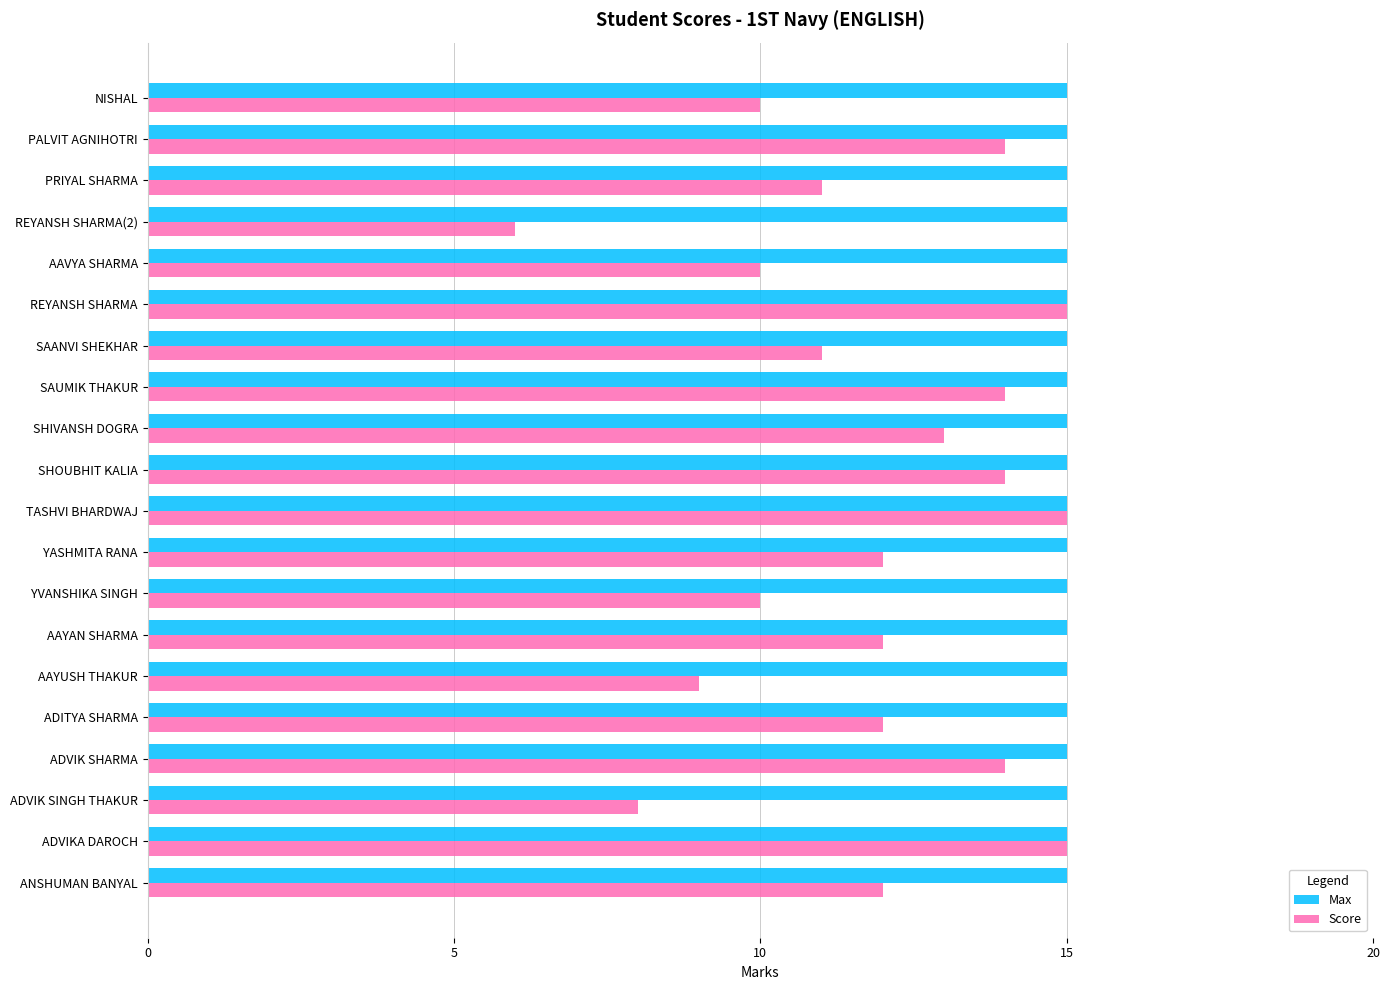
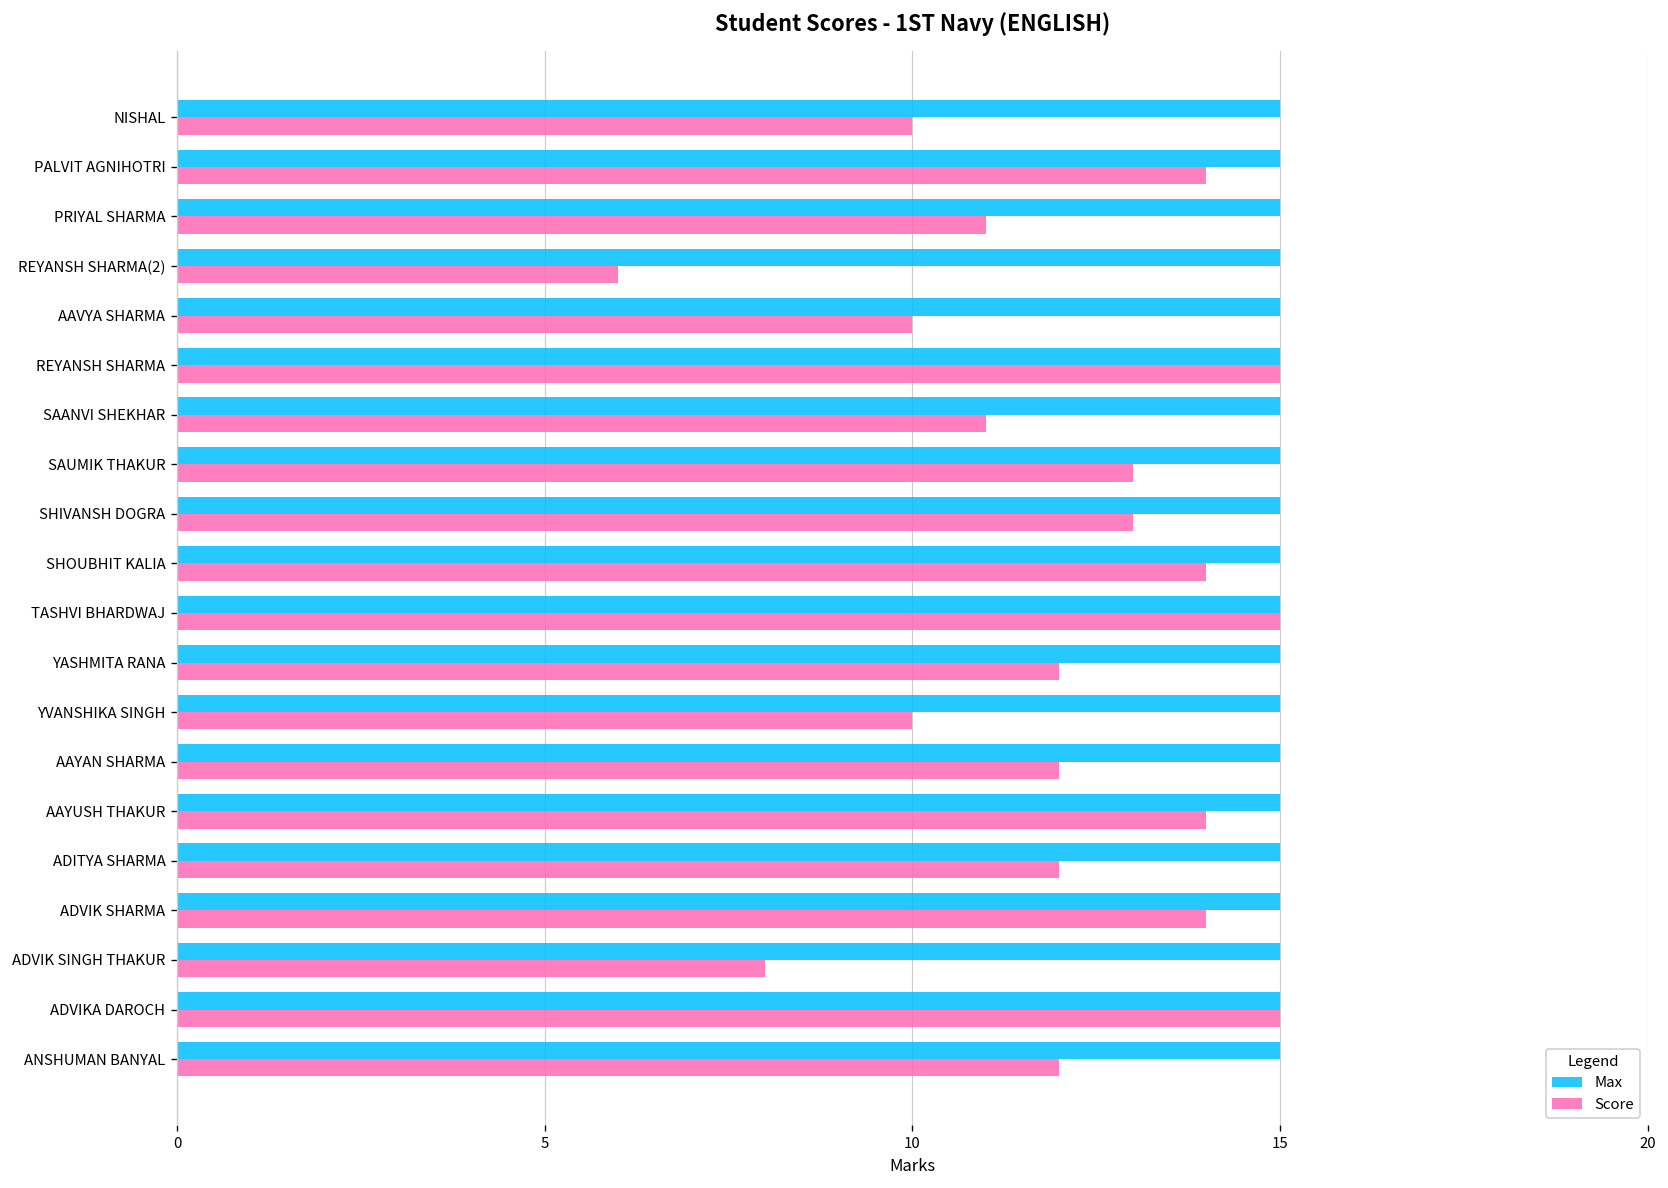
  {
    "Max": {
      "NISHAL": 15,
      "PALVIT AGNIHOTRI": 15,
      "PRIYAL SHARMA": 15,
      "REYANSH SHARMA(2)": 15,
      "AAVYA SHARMA": 15,
      "REYANSH SHARMA": 15,
      "SAANVI SHEKHAR": 15,
      "SAUMIK THAKUR": 15,
      "SHIVANSH DOGRA": 15,
      "SHOUBHIT KALIA": 15,
      "TASHVI BHARDWAJ": 15,
      "YASHMITA RANA": 15,
      "YVANSHIKA SINGH": 15,
      "AAYAN SHARMA": 15,
      "AAYUSH THAKUR": 15,
      "ADITYA SHARMA": 15,
      "ADVIK SHARMA": 15,
      "ADVIK SINGH THAKUR": 15,
      "ADVIKA DAROCH": 15,
      "ANSHUMAN BANYAL": 15
    },
    "Score": {
      "NISHAL": 10,
      "PALVIT AGNIHOTRI": 14,
      "PRIYAL SHARMA": 11,
      "REYANSH SHARMA(2)": 6,
      "AAVYA SHARMA": 10,
      "REYANSH SHARMA": 15,
      "SAANVI SHEKHAR": 11,
-     "SAUMIK THAKUR": 14,
+     "SAUMIK THAKUR": 13,
      "SHIVANSH DOGRA": 13,
      "SHOUBHIT KALIA": 14,
      "TASHVI BHARDWAJ": 15,
      "YASHMITA RANA": 12,
      "YVANSHIKA SINGH": 10,
      "AAYAN SHARMA": 12,
-     "AAYUSH THAKUR": 9,
+     "AAYUSH THAKUR": 14,
      "ADITYA SHARMA": 12,
      "ADVIK SHARMA": 14,
      "ADVIK SINGH THAKUR": 8,
      "ADVIKA DAROCH": 15,
      "ANSHUMAN BANYAL": 12
    }
  }
